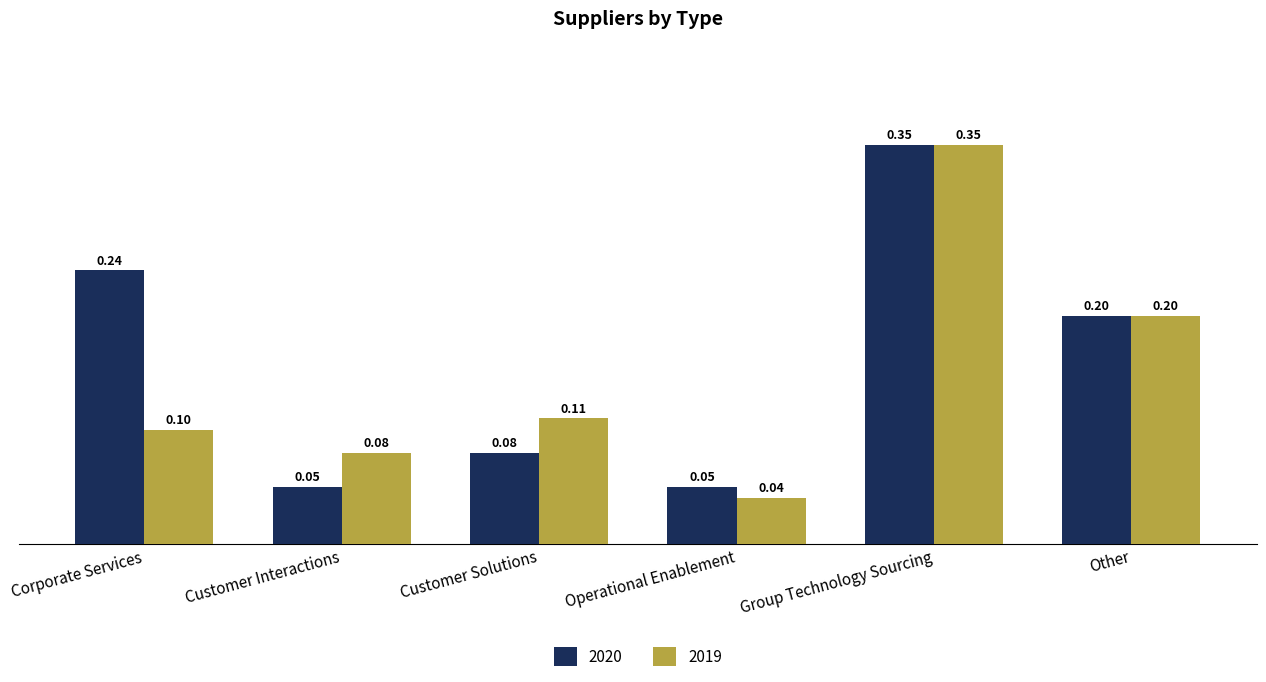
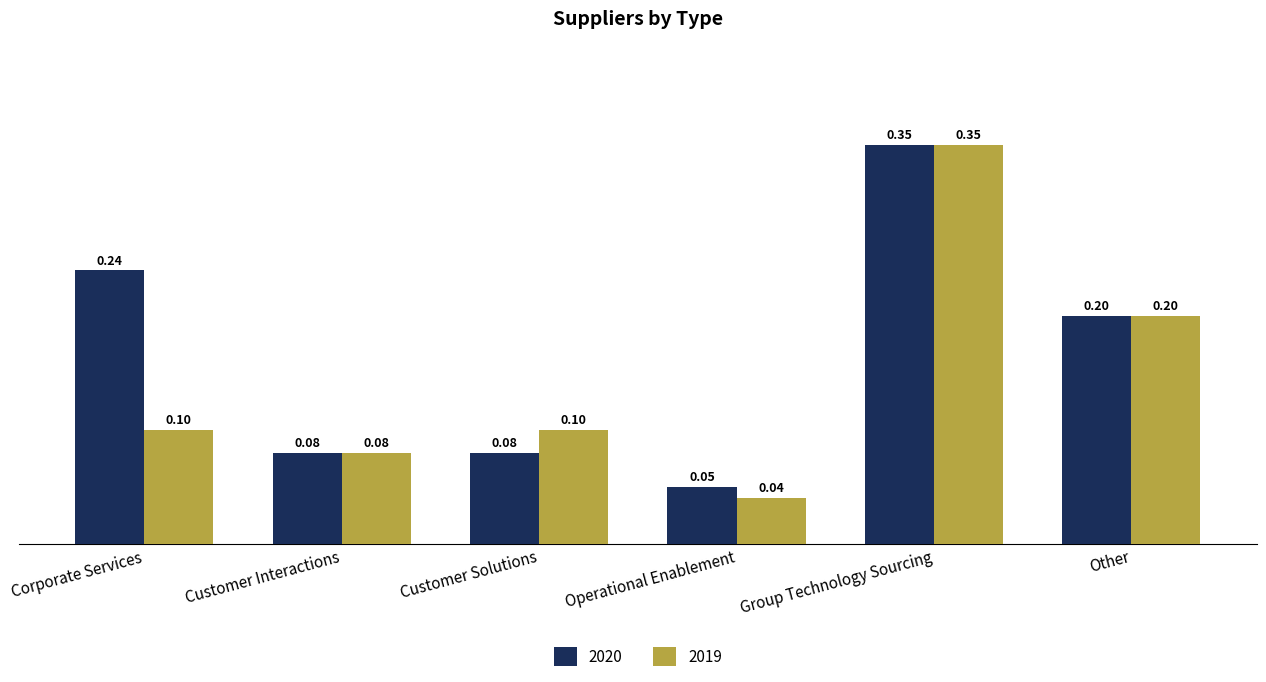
  {
    "2020": {
      "Corporate Services": 0.24,
-     "Customer Interactions": 0.05,
+     "Customer Interactions": 0.08,
      "Customer Solutions": 0.08,
      "Operational Enablement": 0.05,
      "Group Technology Sourcing": 0.35,
      "Other": 0.20
    },
    "2019": {
      "Corporate Services": 0.10,
      "Customer Interactions": 0.08,
-     "Customer Solutions": 0.11,
+     "Customer Solutions": 0.10,
      "Operational Enablement": 0.04,
      "Group Technology Sourcing": 0.35,
      "Other": 0.20
    }
  }
